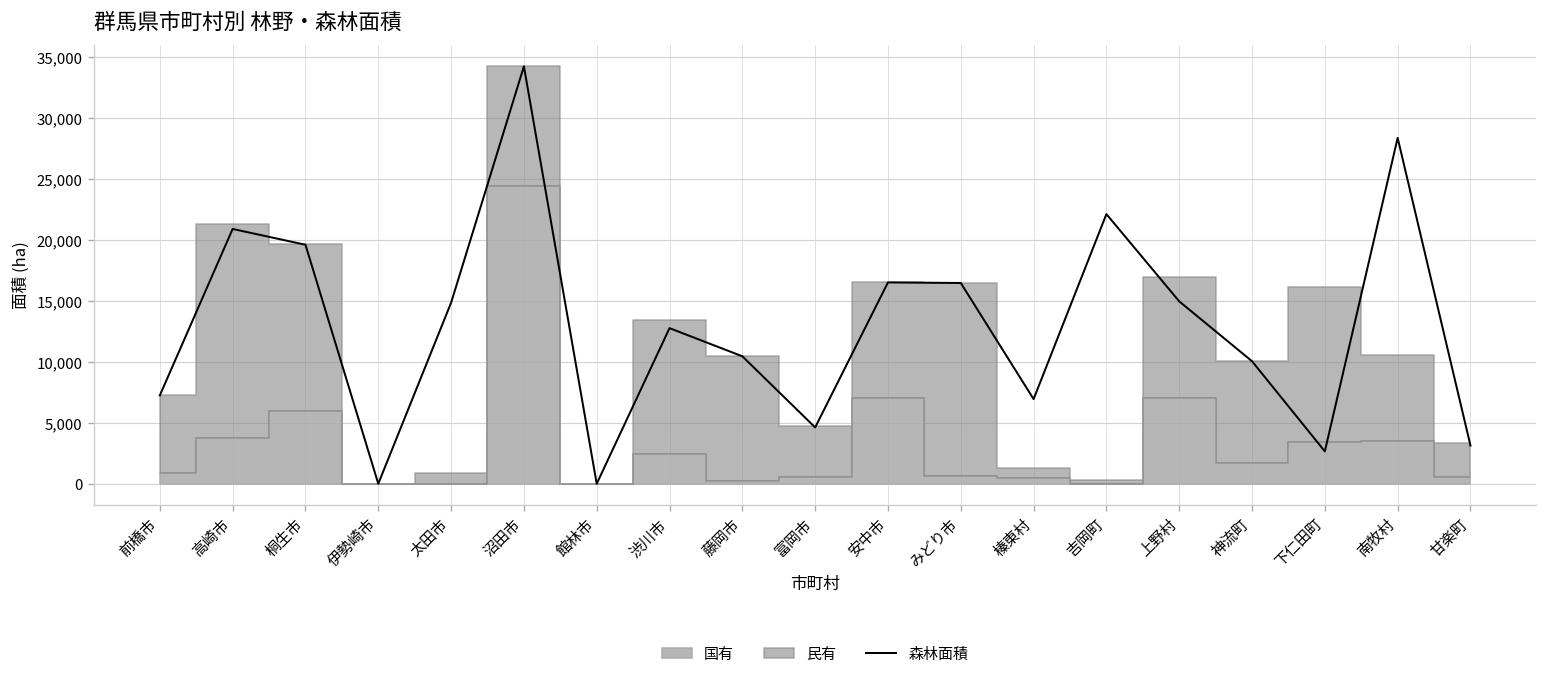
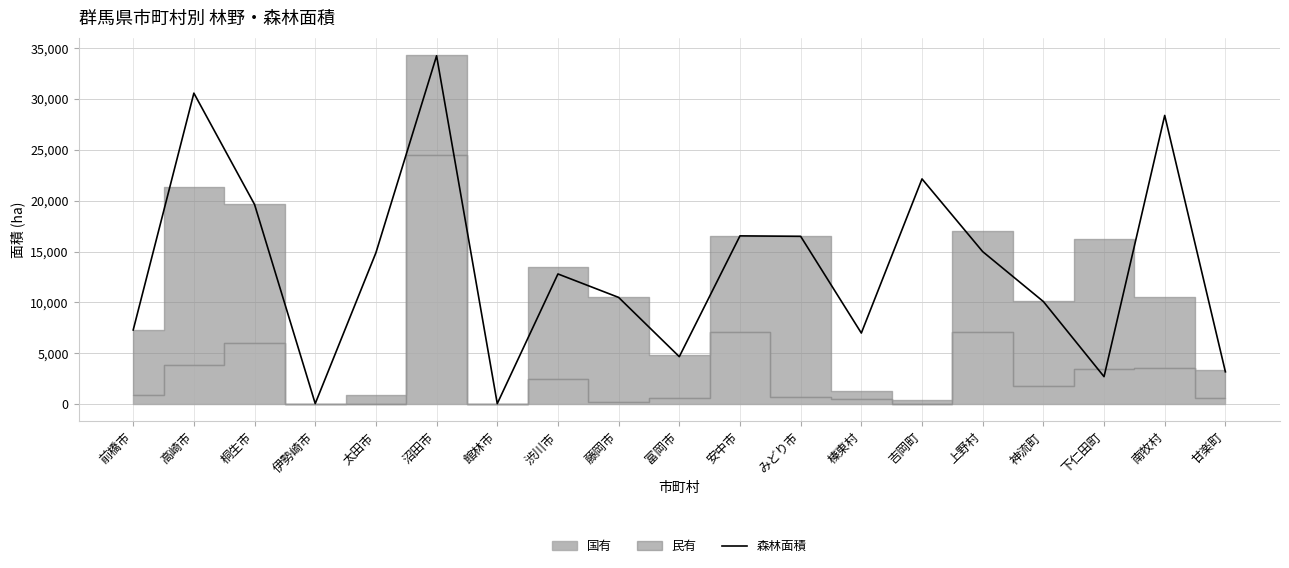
  {
    "森林面積": {
-     "高崎市": "20,900",
+     "高崎市": "30,600",
      "桐生市": "19,600",
      "伊勢崎市": "0",
      "太田市": "14,900",
      "沼田市": "34,300",
      "館林市": "0",
      "渋川市": "12,800",
      "藤岡市": "10,500",
      "富岡市": "4,700",
      "安中市": "16,500",
      "みどり市": "16,500",
      "榛東村": "7,000",
      "吉岡町": "22,100",
      "上野村": "15,000",
      "神流町": "10,100",
      "下仁田町": "2,700",
      "南牧村": "28,400"
    }
  }
